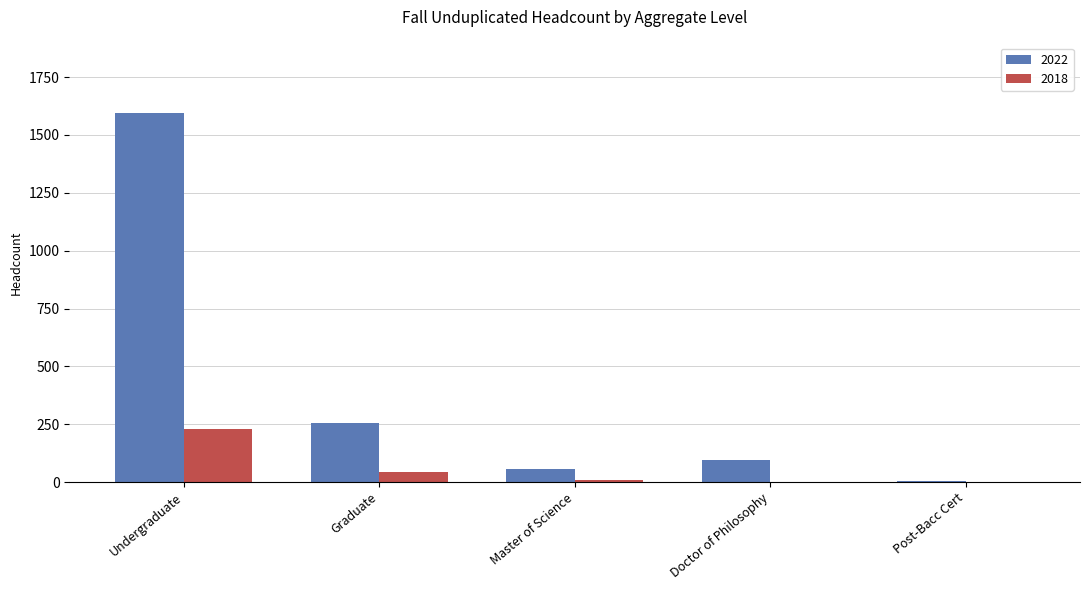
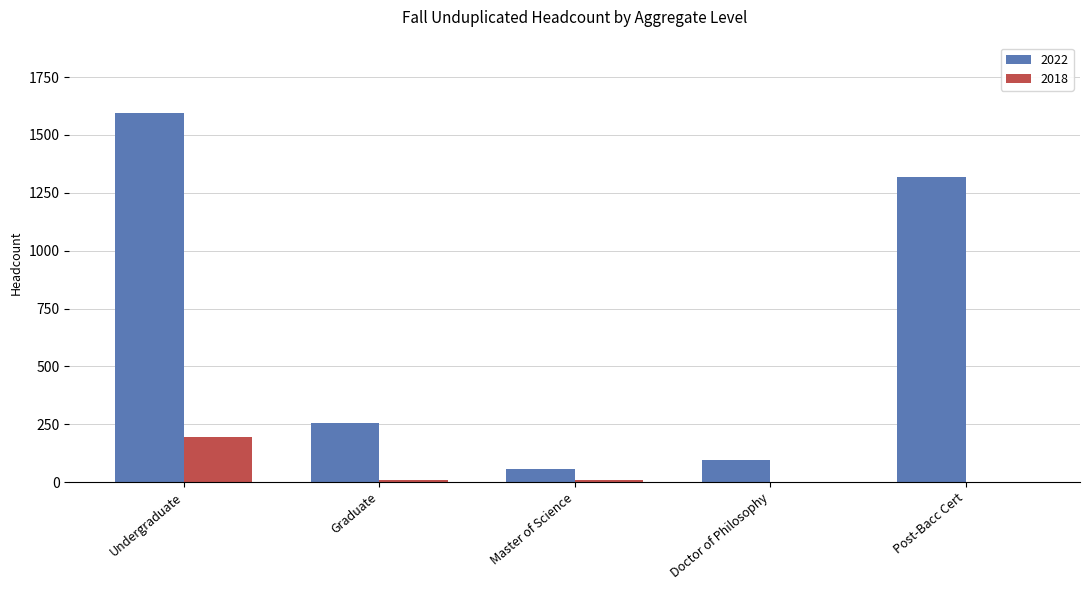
  {
    "2022": {
      "Undergraduate": 1590,
      "Graduate": 250,
      "Master of Science": 60,
      "Doctor of Philosophy": 100,
-     "Post-Bacc Cert": 0
+     "Post-Bacc Cert": 1320
    },
    "2018": {
-     "Undergraduate": 230,
-     "Graduate": 50,
+     "Undergraduate": 190,
+     "Graduate": 10,
      "Doctor of Philosophy": 0,
      "Post-Bacc Cert": 0
    }
  }
